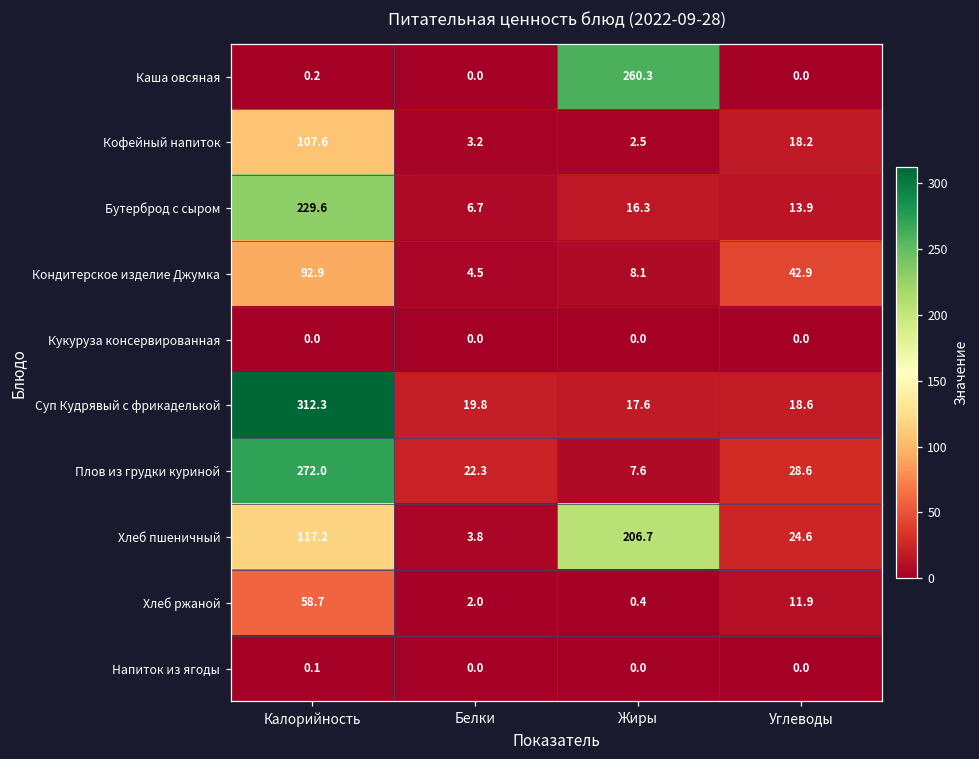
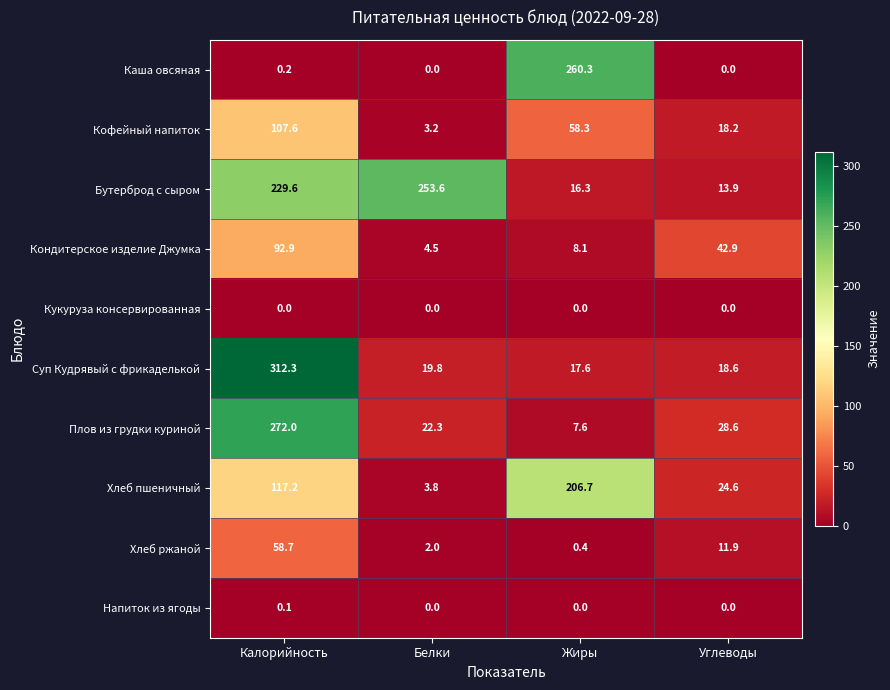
  {
    "Каша овсяная": {
      "Калорийность": 0.2,
      "Белки": 0.0,
      "Жиры": 260.3,
      "Углеводы": 0.0
    },
    "Кофейный напиток": {
      "Калорийность": 107.6,
      "Белки": 3.2,
-     "Жиры": 2.5,
+     "Жиры": 58.3,
      "Углеводы": 18.2
    },
    "Бутерброд с сыром": {
      "Калорийность": 229.6,
-     "Белки": 6.7,
+     "Белки": 253.6,
      "Жиры": 16.3,
      "Углеводы": 13.9
    },
    "Кондитерское изделие Джумка": {
      "Калорийность": 92.9,
      "Белки": 4.5,
      "Жиры": 8.1,
      "Углеводы": 42.9
    },
    "Кукуруза консервированная": {
      "Калорийность": 0.0,
      "Белки": 0.0,
      "Жиры": 0.0,
      "Углеводы": 0.0
    },
    "Суп Кудрявый с фрикаделькой": {
      "Калорийность": 312.3,
      "Белки": 19.8,
      "Жиры": 17.6,
      "Углеводы": 18.6
    },
    "Плов из грудки куриной": {
      "Калорийность": 272.0,
      "Белки": 22.3,
      "Жиры": 7.6,
      "Углеводы": 28.6
    },
    "Хлеб пшеничный": {
      "Калорийность": 117.2,
      "Белки": 3.8,
      "Жиры": 206.7,
      "Углеводы": 24.6
    },
    "Хлеб ржаной": {
      "Калорийность": 58.7,
      "Белки": 2.0,
      "Жиры": 0.4,
      "Углеводы": 11.9
    },
    "Напиток из ягоды": {
      "Калорийность": 0.1,
      "Белки": 0.0,
      "Жиры": 0.0,
      "Углеводы": 0.0
    }
  }
